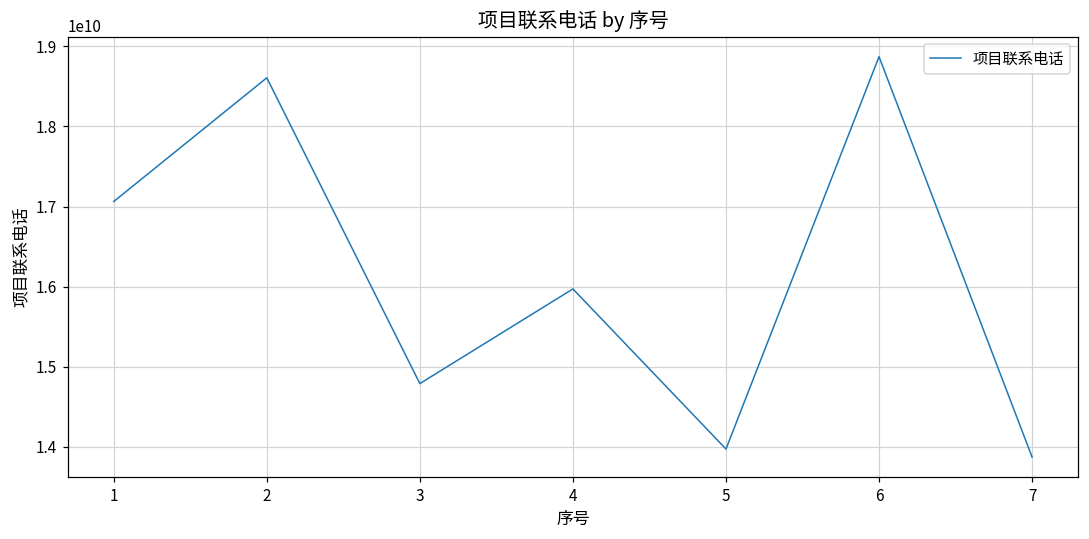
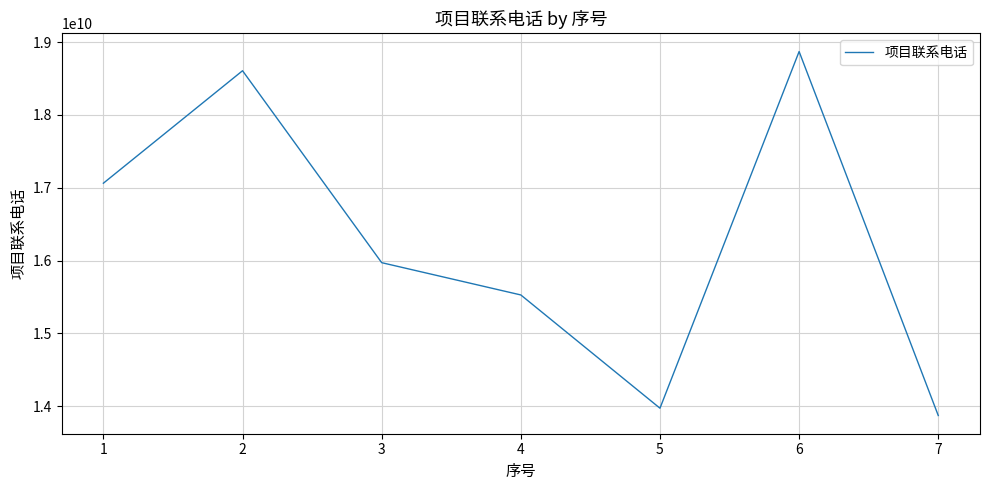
  {
    "1": 17100000000,
    "2": 18600000000,
-   "3": 14800000000,
-   "4": 16000000000,
+   "3": 16000000000,
+   "4": 15500000000,
    "5": 14000000000,
    "6": 18900000000,
    "7": 13900000000
  }
